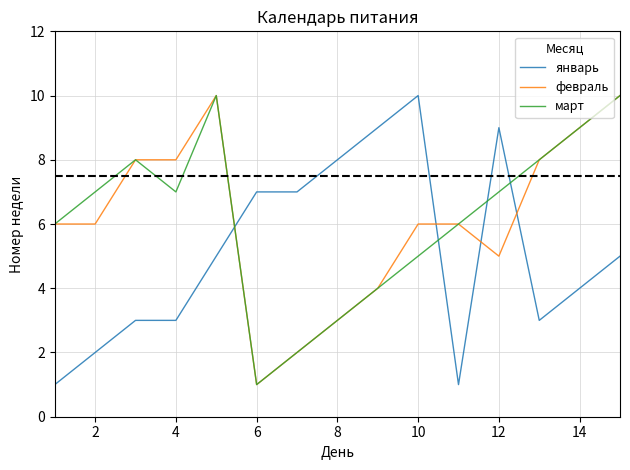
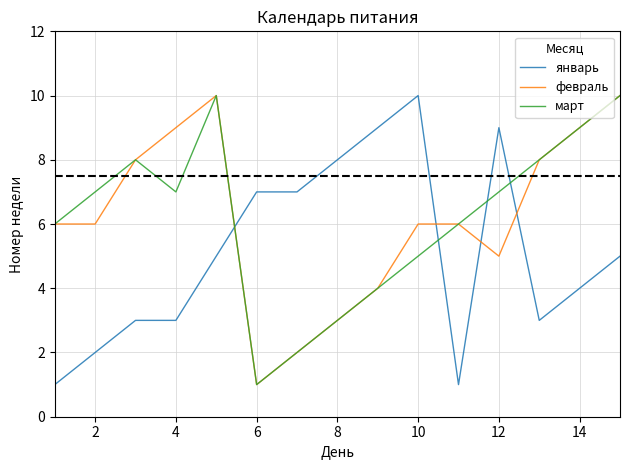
  {
    "январь": {
      "2": 2,
      "4": 3,
      "6": 7,
      "8": 8,
      "10": 10,
      "12": 9,
      "14": 4
    },
    "февраль": {
      "2": 6,
-     "4": 8,
+     "4": 9,
      "10": 6,
      "12": 5
    },
    "март": {
      "2": 7,
      "4": 7,
      "10": 5,
      "12": 7
    }
  }
